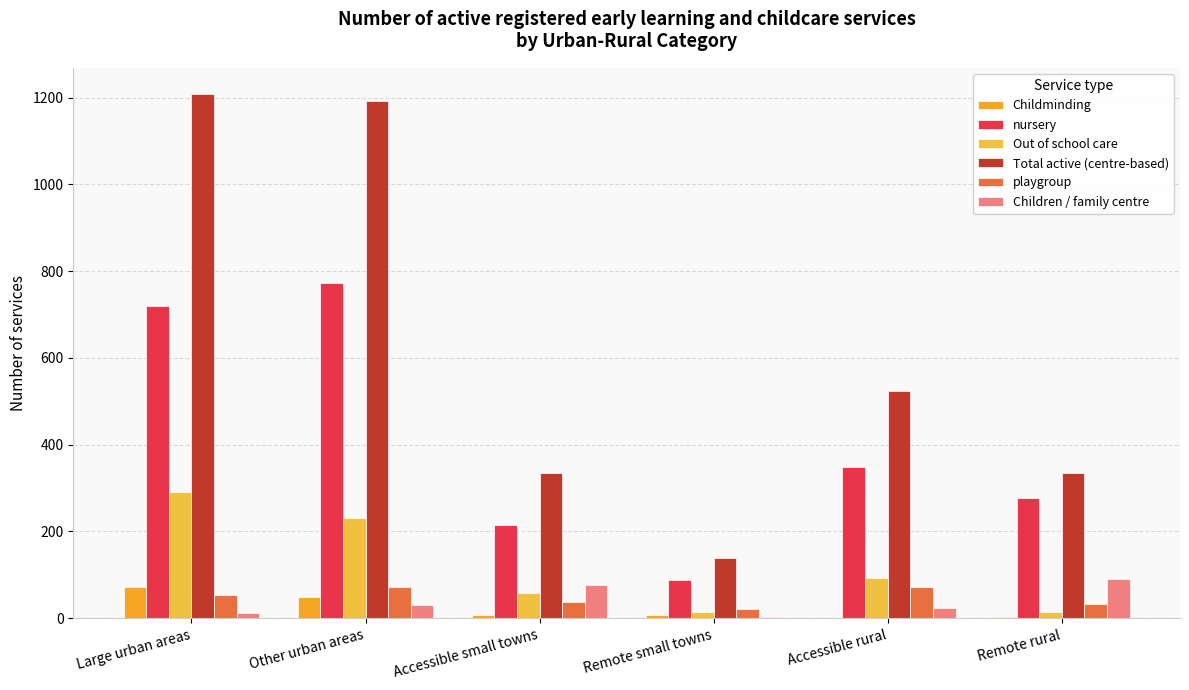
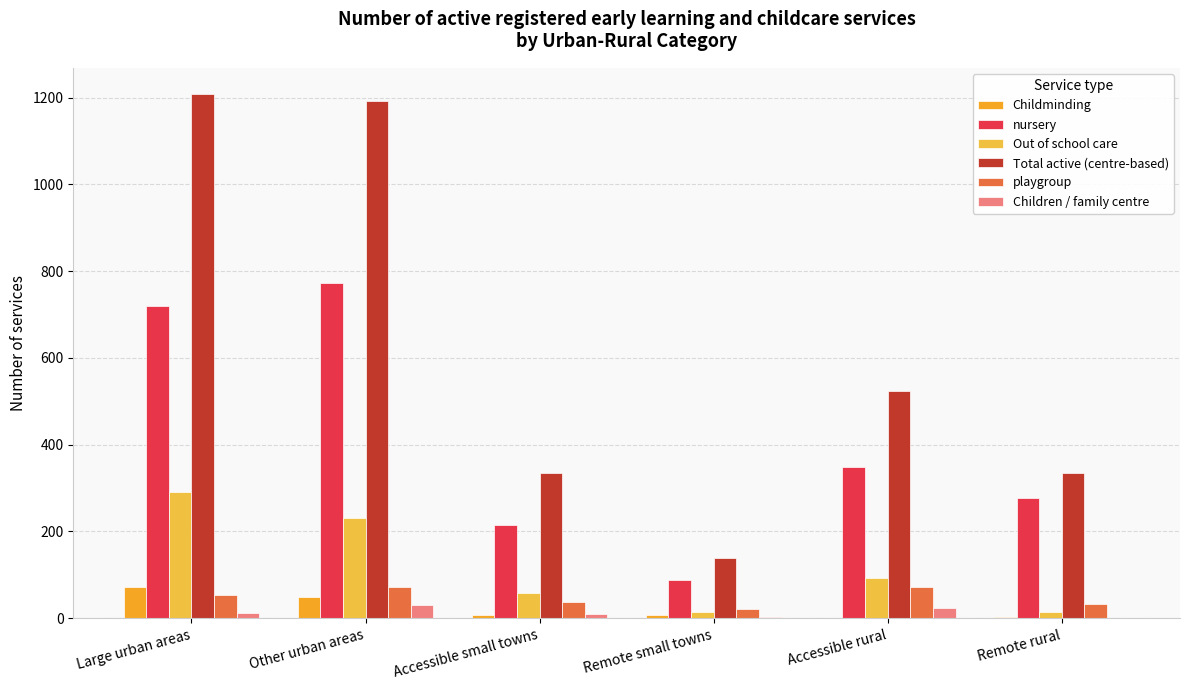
  {
    "Children / family centre": {
      "Large urban areas": 10,
      "Other urban areas": 30,
-     "Accessible small towns": 80,
+     "Accessible small towns": 10,
      "Accessible rural": 20,
-     "Remote rural": 90
+     "Remote rural": 0
    }
  }
